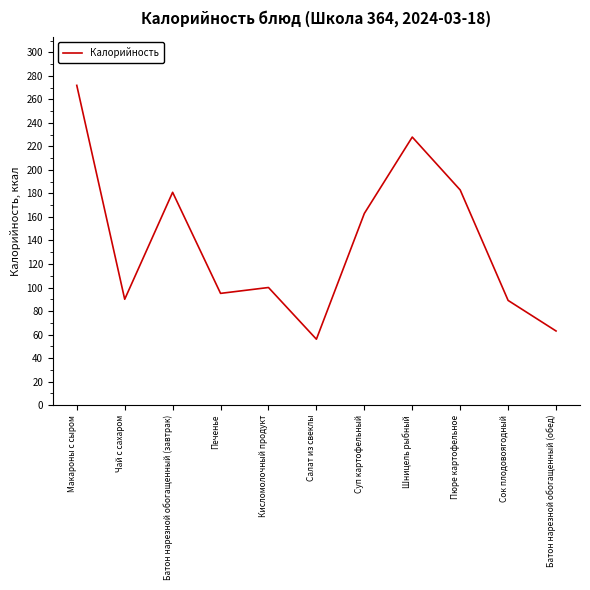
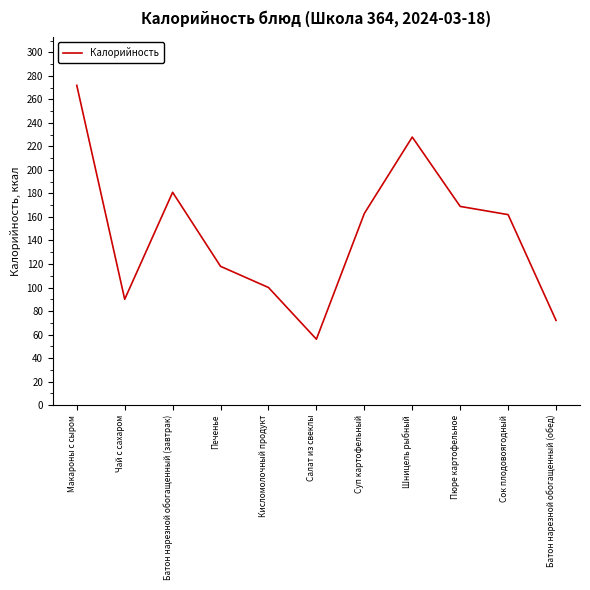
  {
    "Макароны с сыром": 272,
    "Чай с сахаром": 90,
    "Батон нарезной обогащенный (завтрак)": 181,
-   "Печенье": 95,
+   "Печенье": 118,
    "Кисломолочный продукт": 100,
    "Салат из свеклы": 56,
    "Суп картофельный": 163,
    "Шницель рыбный": 228,
-   "Пюре картофельное": 183,
-   "Сок плодовоягодный": 89,
-   "Батон нарезной обогащенный (обед)": 63
+   "Пюре картофельное": 169,
+   "Сок плодовоягодный": 162,
+   "Батон нарезной обогащенный (обед)": 72
  }
